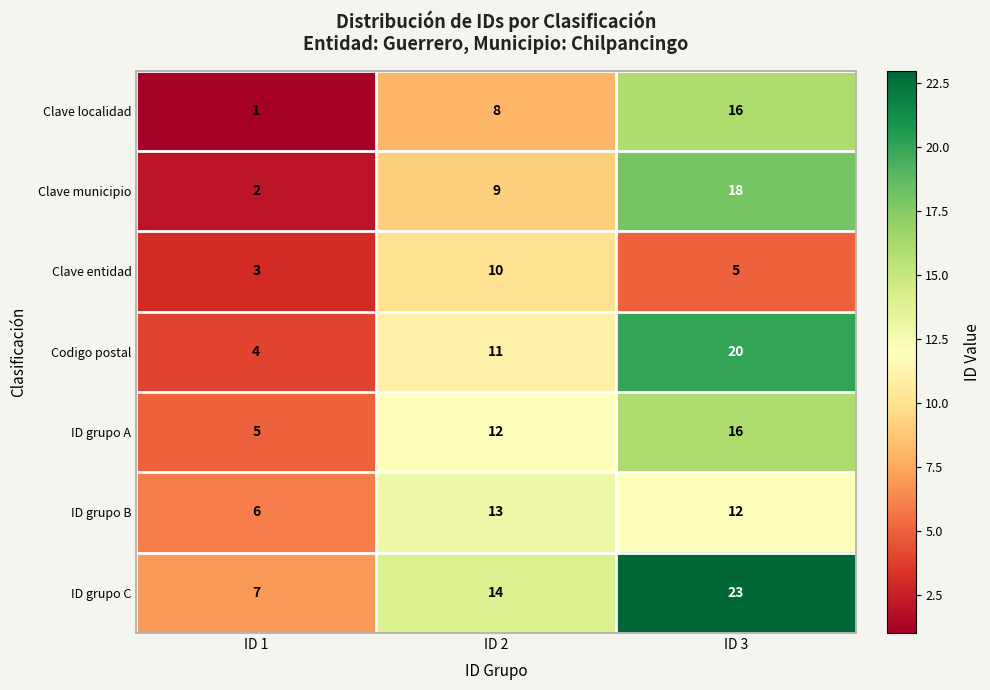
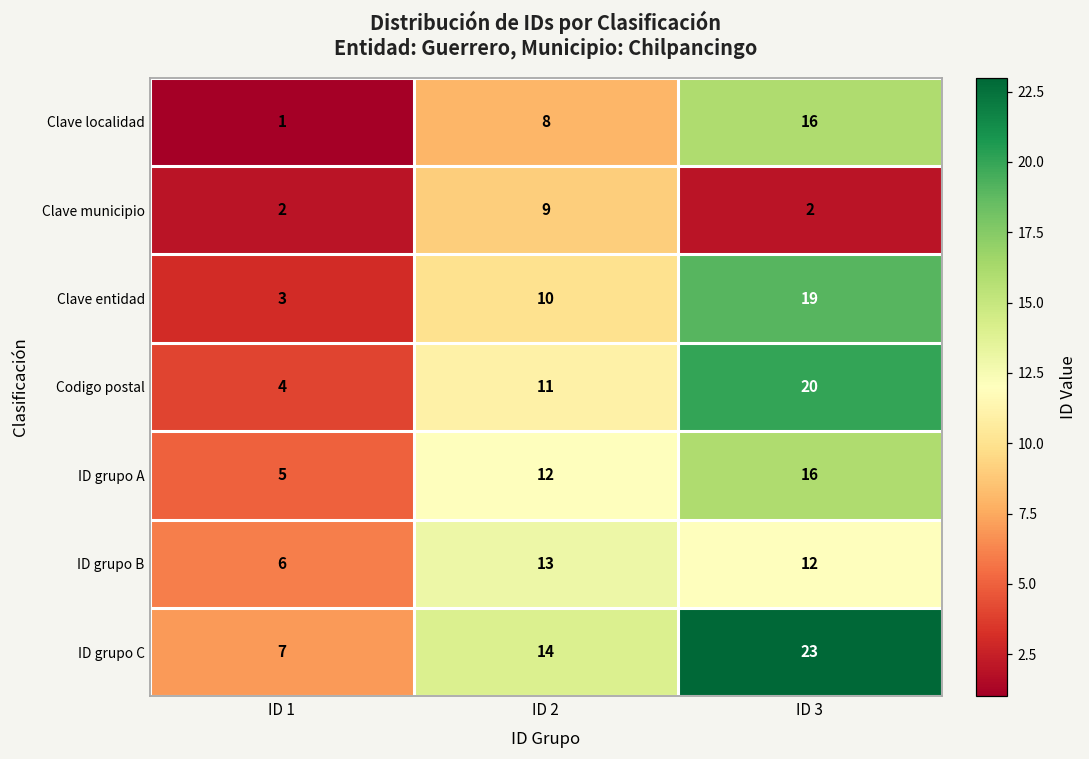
  {
    "Clave localidad": {
      "ID 1": 1,
      "ID 2": 8,
      "ID 3": 16
    },
    "Clave municipio": {
      "ID 1": 2,
      "ID 2": 9,
-     "ID 3": 18
+     "ID 3": 2
    },
    "Clave entidad": {
      "ID 1": 3,
      "ID 2": 10,
-     "ID 3": 5
+     "ID 3": 19
    },
    "Codigo postal": {
      "ID 1": 4,
      "ID 2": 11,
      "ID 3": 20
    },
    "ID grupo A": {
      "ID 1": 5,
      "ID 2": 12,
      "ID 3": 16
    },
    "ID grupo B": {
      "ID 1": 6,
      "ID 2": 13,
      "ID 3": 12
    },
    "ID grupo C": {
      "ID 1": 7,
      "ID 2": 14,
      "ID 3": 23
    }
  }
